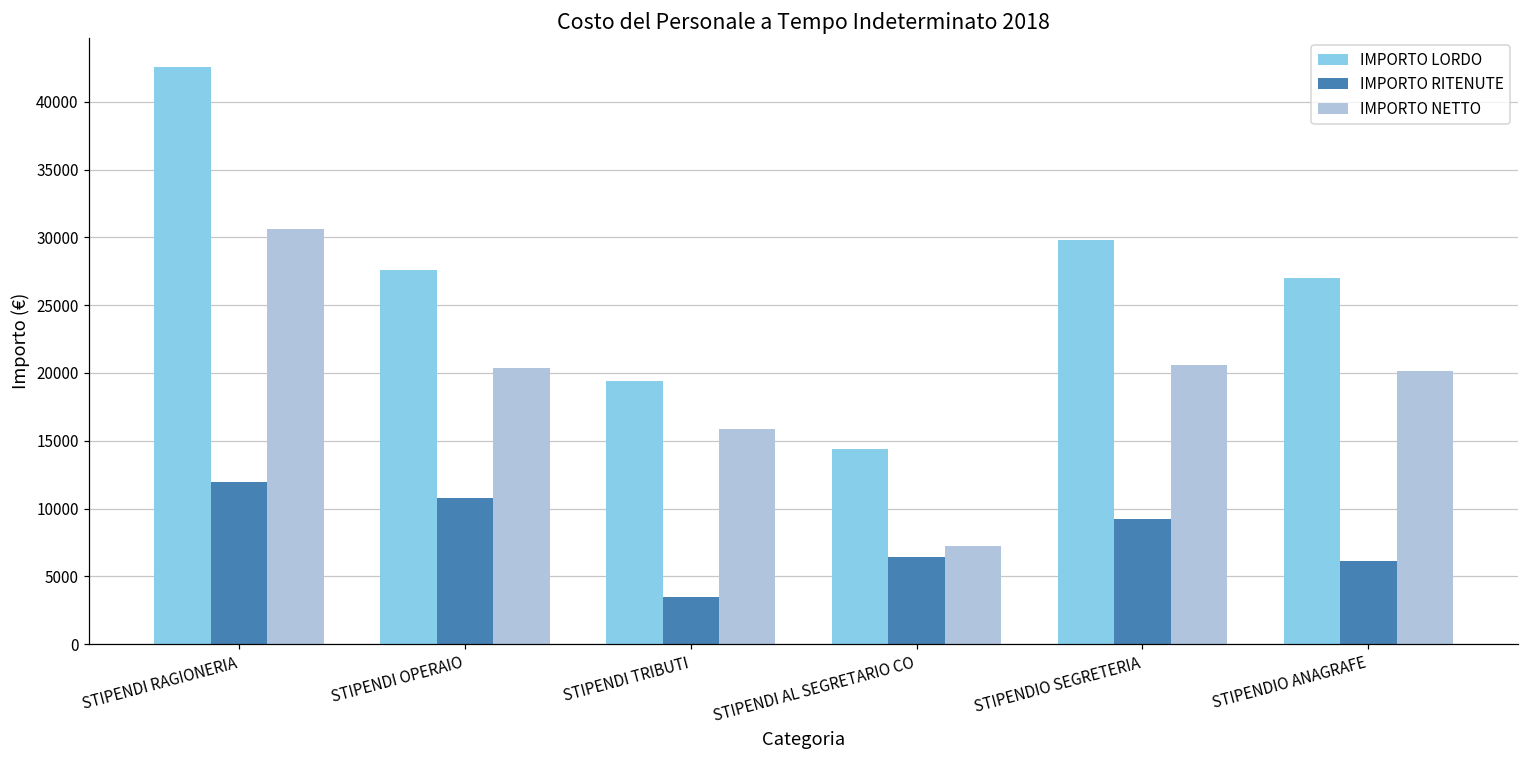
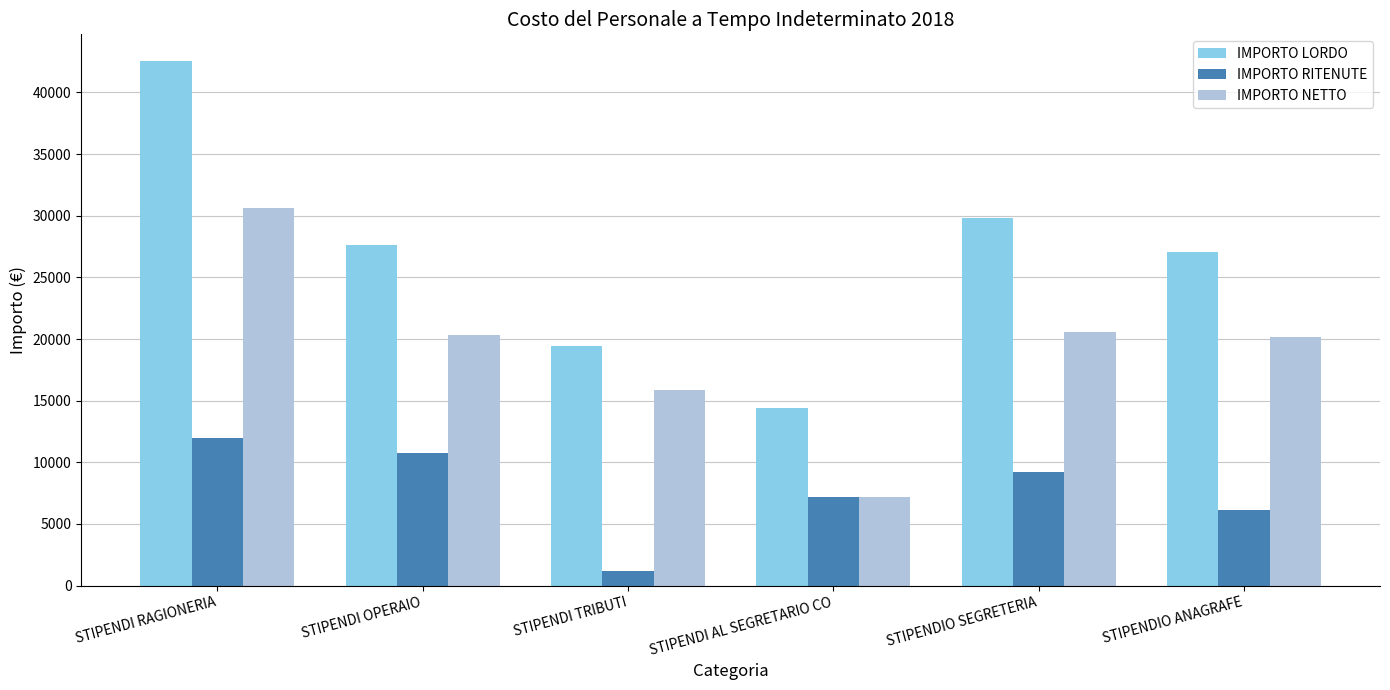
  {
    "IMPORTO RITENUTE": {
      "STIPENDI RAGIONERIA": 11900,
      "STIPENDI OPERAIO": 10700,
-     "STIPENDI TRIBUTI": 3500,
-     "STIPENDI AL SEGRETARIO CO": 6400,
+     "STIPENDI TRIBUTI": 1200,
+     "STIPENDI AL SEGRETARIO CO": 7200,
      "STIPENDIO SEGRETERIA": 9200,
      "STIPENDIO ANAGRAFE": 6100
    }
  }
